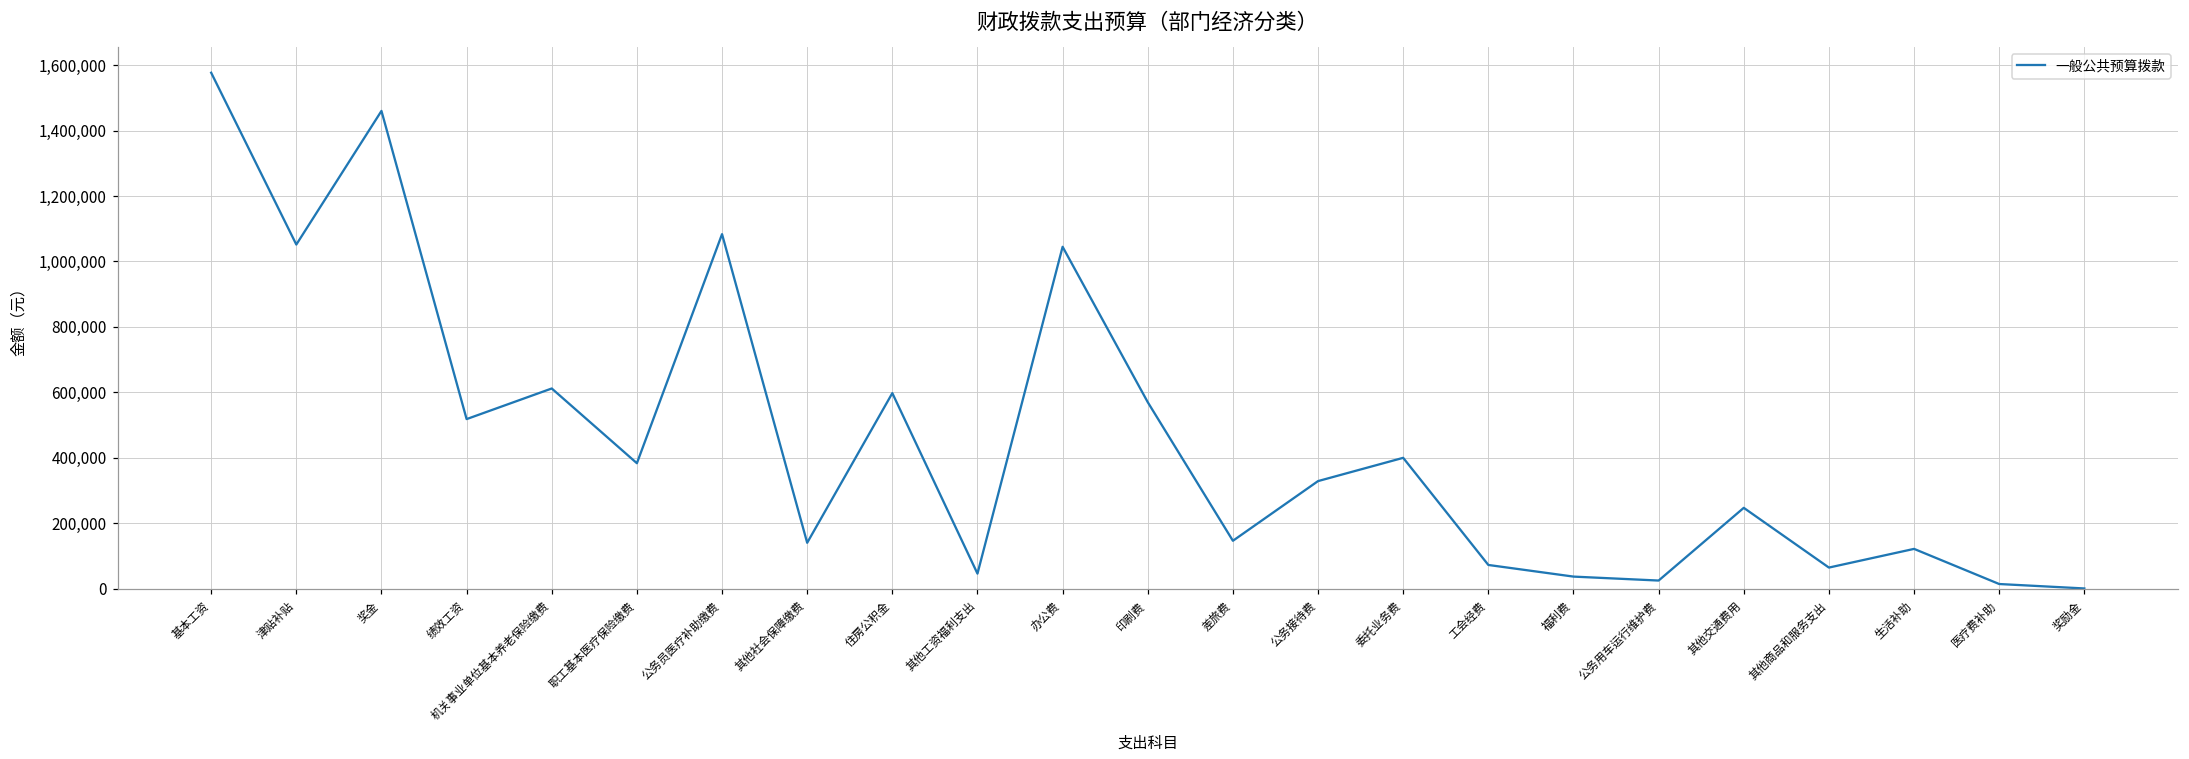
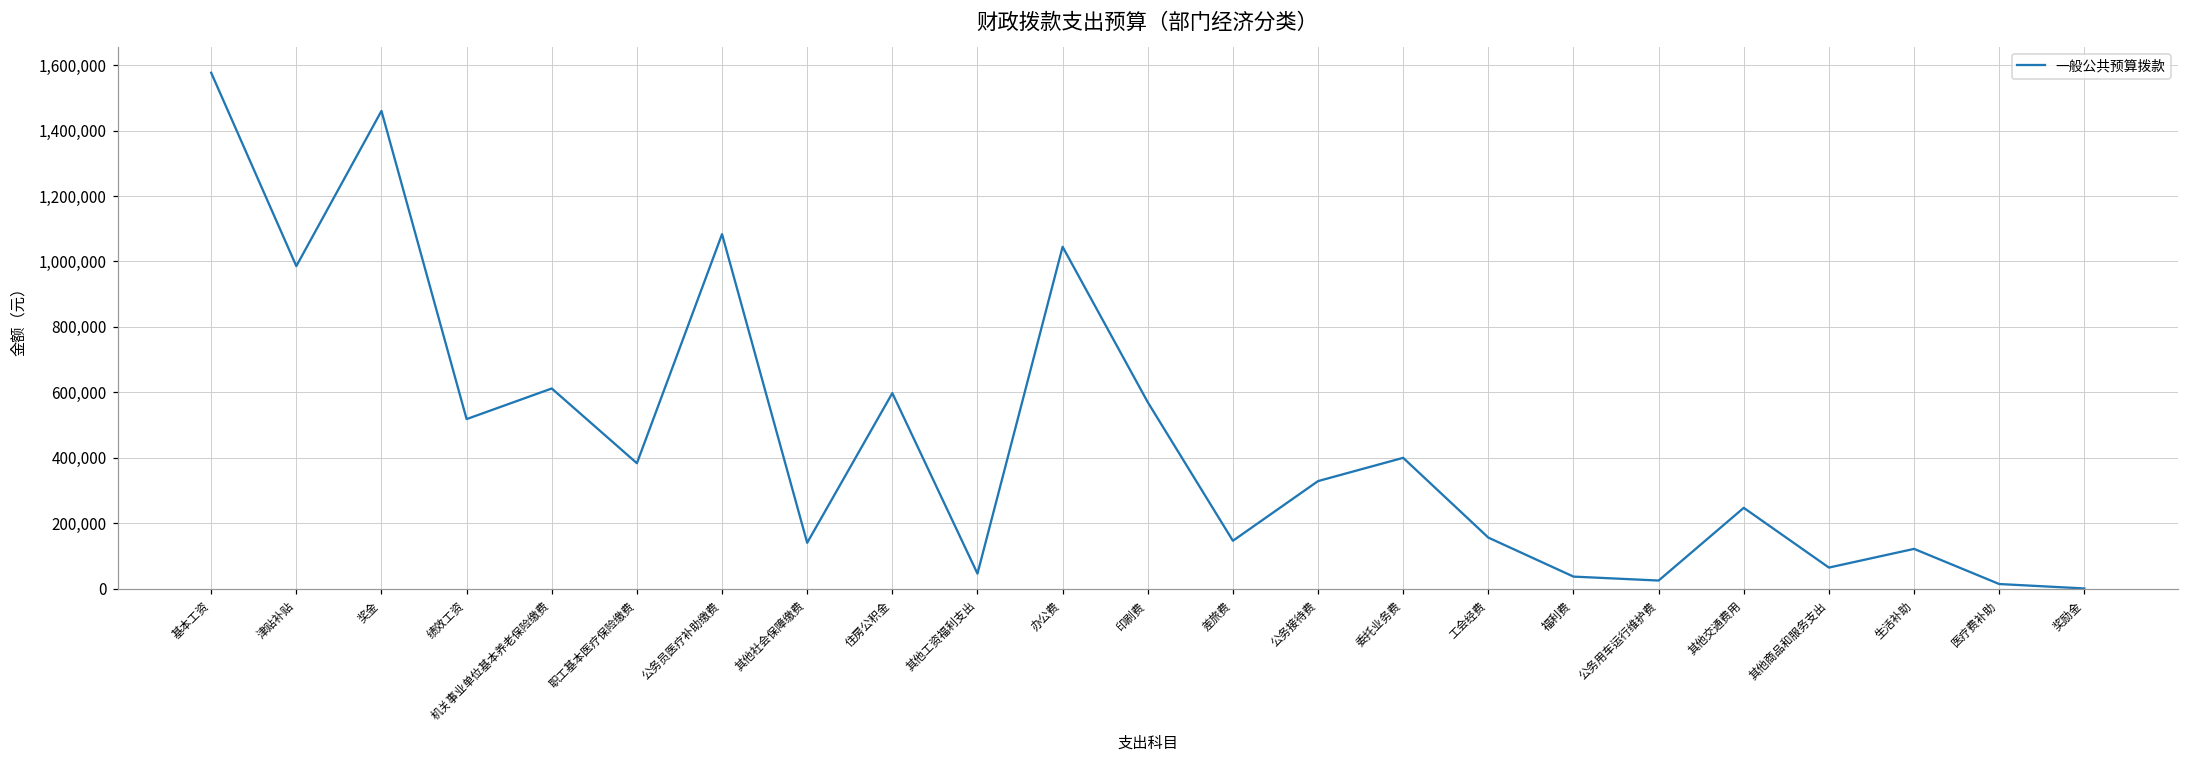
  {
    "基本工资": "1,580,000",
-   "津贴补贴": "1,050,000",
+   "津贴补贴": "990,000",
    "奖金": "1,460,000",
    "绩效工资": "520,000",
    "机关事业单位基本养老保险缴费": "610,000",
    "职工基本医疗保险缴费": "380,000",
    "公务员医疗补助缴费": "1,080,000",
    "其他社会保障缴费": "140,000",
    "住房公积金": "600,000",
    "其他工资福利支出": "50,000",
    "办公费": "1,040,000",
    "印刷费": "570,000",
    "差旅费": "150,000",
    "公务接待费": "330,000",
    "委托业务费": "400,000",
-   "工会经费": "70,000",
+   "工会经费": "160,000",
    "福利费": "40,000",
    "公务用车运行维护费": "30,000",
    "其他交通费用": "250,000",
    "其他商品和服务支出": "60,000",
    "生活补助": "120,000",
    "医疗费补助": "10,000",
    "奖励金": "0"
  }
